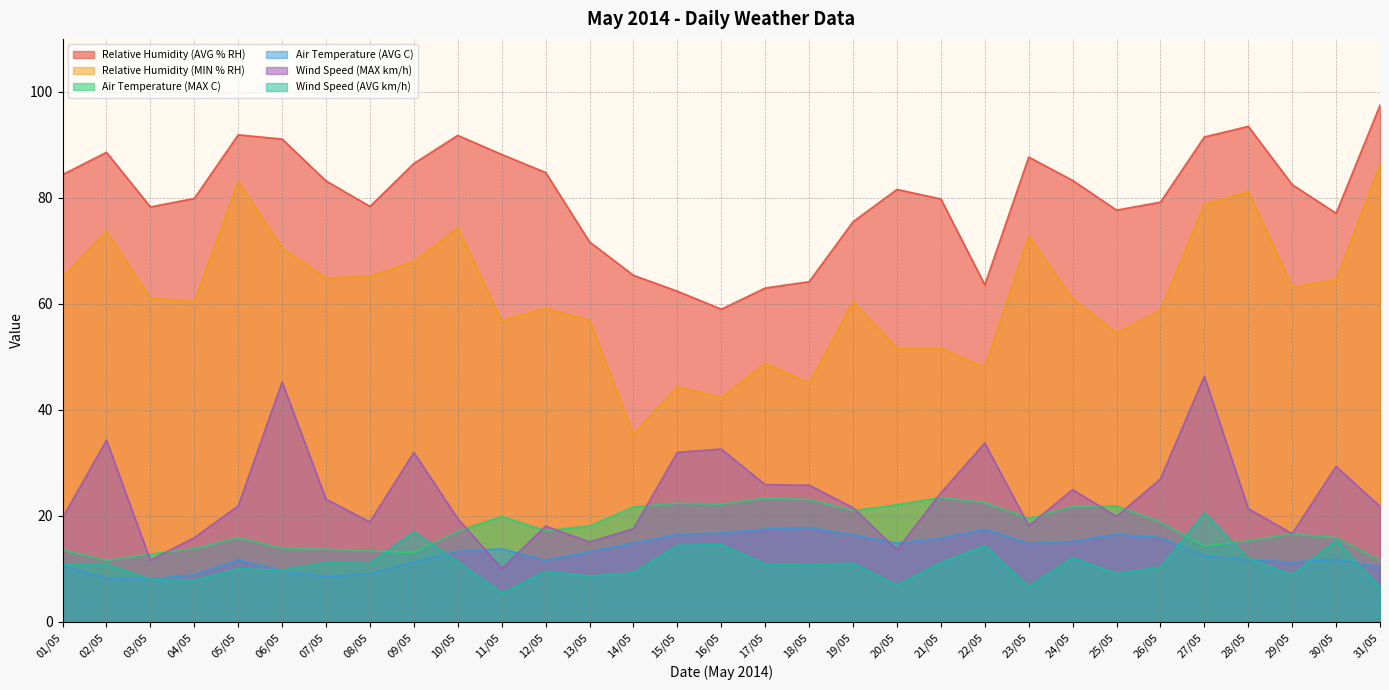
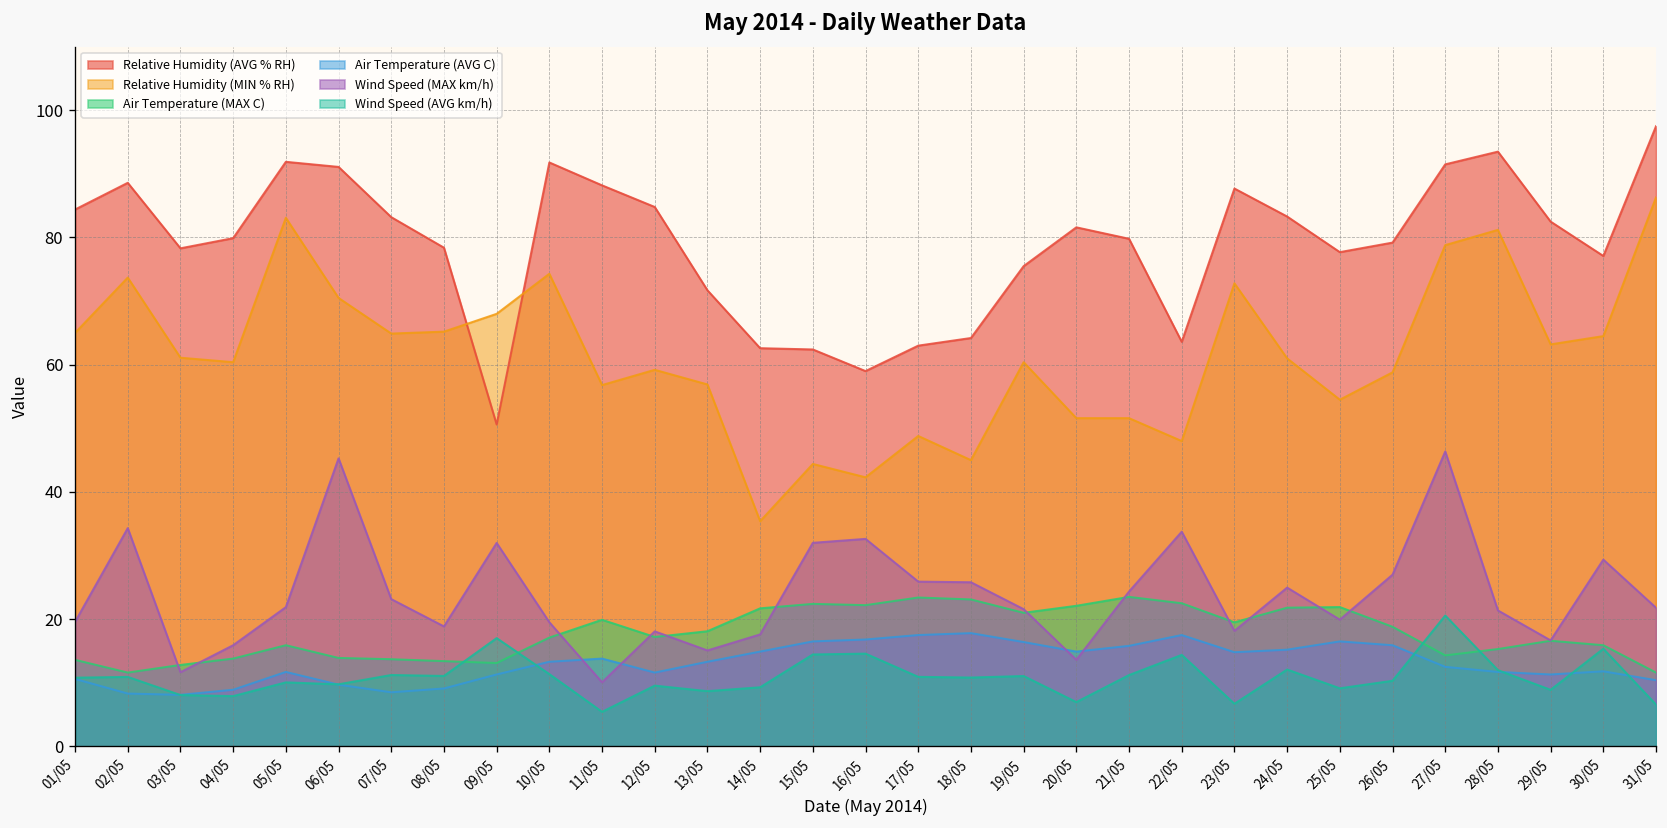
  {
    "Relative Humidity (AVG % RH)": {
      "01/05": 84,
      "02/05": 89,
      "03/05": 78,
      "04/05": 80,
      "05/05": 92,
      "06/05": 91,
      "07/05": 83,
      "08/05": 78,
-     "09/05": 87,
+     "09/05": 51,
      "10/05": 92,
      "11/05": 88,
      "12/05": 85,
      "13/05": 72,
-     "14/05": 65,
+     "14/05": 63,
      "15/05": 62,
      "16/05": 59,
      "17/05": 63,
      "18/05": 64,
      "19/05": 76,
      "20/05": 82,
      "21/05": 80,
      "22/05": 64,
      "23/05": 88,
      "24/05": 83,
      "25/05": 78,
      "26/05": 79,
      "27/05": 92,
      "28/05": 94,
      "29/05": 83,
      "30/05": 77,
      "31/05": 98
    },
    "Relative Humidity (MIN % RH)": {
      "01/05": 65,
      "02/05": 74,
      "03/05": 61,
      "04/05": 60,
      "05/05": 83,
      "06/05": 71,
      "07/05": 65,
      "08/05": 65,
      "09/05": 68,
      "10/05": 74,
      "11/05": 57,
      "12/05": 59,
      "13/05": 57,
      "14/05": 35,
      "15/05": 44,
      "16/05": 42,
      "17/05": 49,
      "18/05": 45,
      "19/05": 60,
      "20/05": 52,
      "21/05": 52,
      "22/05": 48,
      "23/05": 73,
      "24/05": 61,
      "25/05": 55,
      "26/05": 59,
      "27/05": 79,
      "28/05": 81,
      "29/05": 63,
      "30/05": 65,
      "31/05": 86
    },
    "Wind Speed (MAX km/h)": {
      "01/05": 20,
      "02/05": 34,
      "03/05": 12,
      "04/05": 16,
      "05/05": 22,
      "06/05": 45,
      "07/05": 23,
      "08/05": 19,
      "09/05": 32,
      "10/05": 20,
      "11/05": 10,
      "12/05": 18,
      "13/05": 15,
      "14/05": 18,
      "15/05": 32,
      "16/05": 33,
      "17/05": 26,
      "18/05": 26,
      "19/05": 22,
      "20/05": 14,
      "21/05": 24,
      "22/05": 34,
      "23/05": 18,
      "24/05": 25,
      "25/05": 20,
      "26/05": 27,
      "27/05": 46,
      "28/05": 21,
      "30/05": 29,
      "31/05": 22
    }
  }
